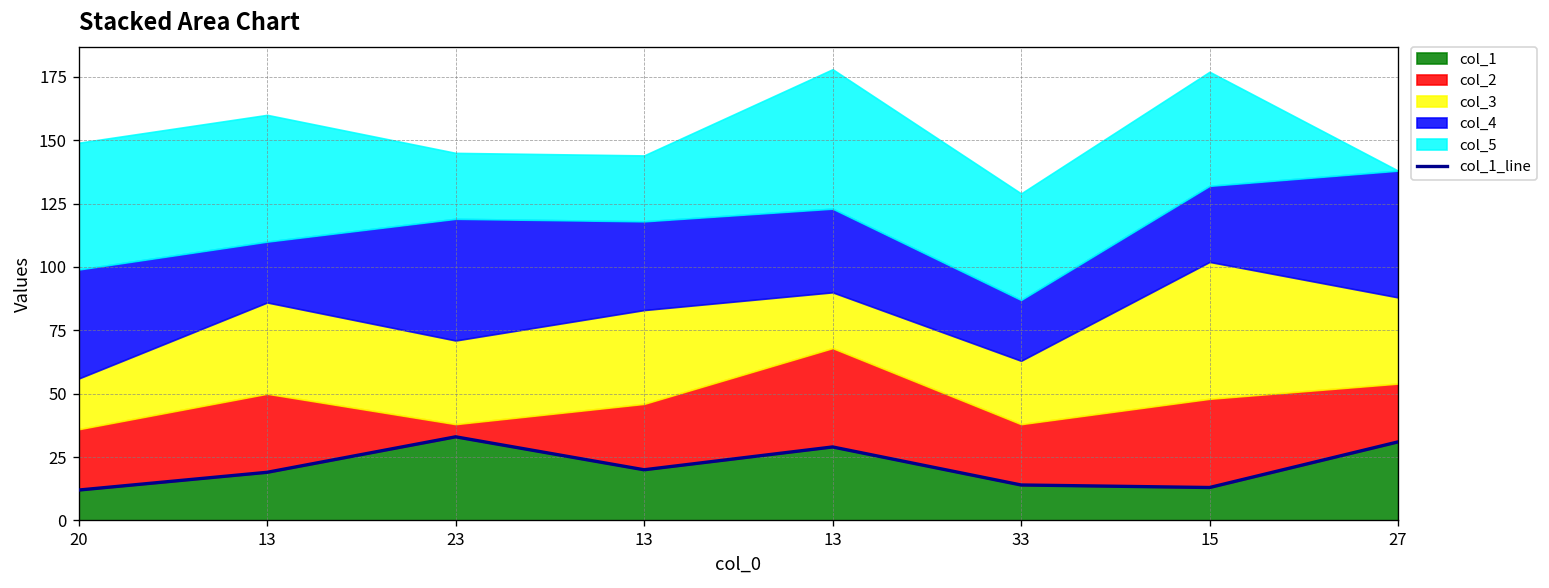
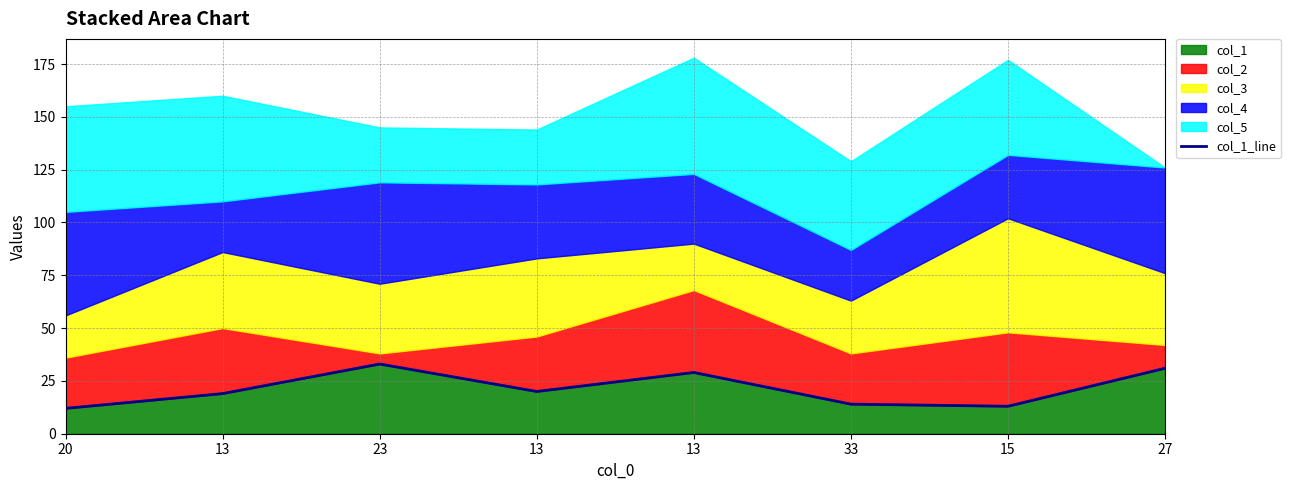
  {
    "col_1": {
      "20": 12,
      "23": 33,
      "33": 14,
      "15": 13,
      "27": 31
    },
    "col_2": {
      "20": 24,
      "23": 5,
      "33": 24,
      "15": 35,
-     "27": 23
+     "27": 11
    },
    "col_3": {
      "20": 20,
      "23": 33,
      "33": 25,
      "15": 54,
      "27": 34
    },
    "col_4": {
-     "20": 43,
+     "20": 49,
      "23": 48,
      "33": 24,
      "15": 30
    },
    "col_5": {
      "20": 50,
      "23": 26,
      "33": 42,
      "15": 45
    }
  }
